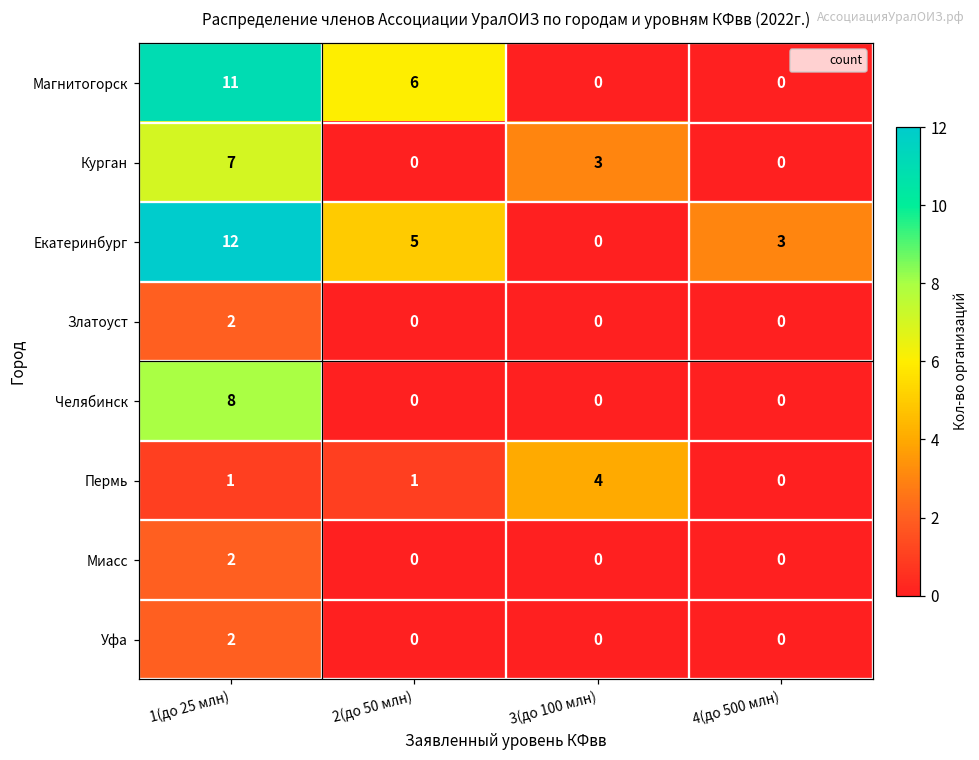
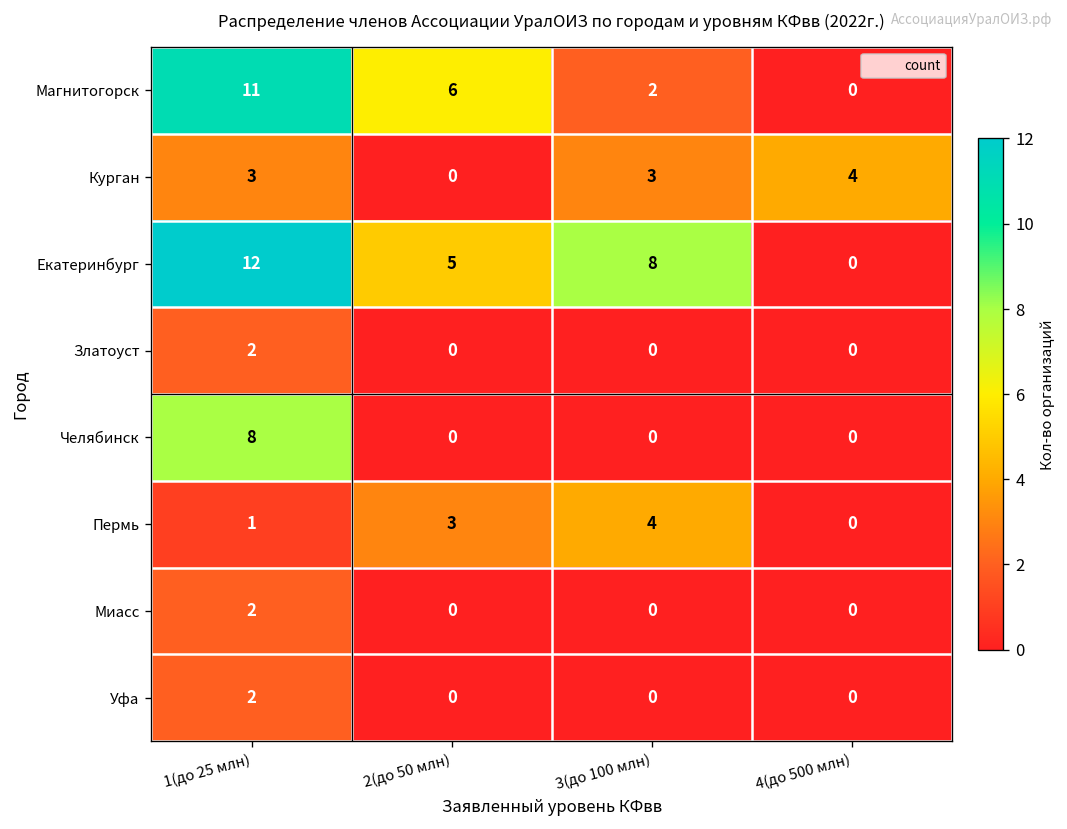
  {
    "Магнитогорск": {
      "1(до 25 млн)": 11,
      "2(до 50 млн)": 6,
-     "3(до 100 млн)": 0,
+     "3(до 100 млн)": 2,
      "4(до 500 млн)": 0
    },
    "Курган": {
-     "1(до 25 млн)": 7,
+     "1(до 25 млн)": 3,
      "2(до 50 млн)": 0,
      "3(до 100 млн)": 3,
-     "4(до 500 млн)": 0
+     "4(до 500 млн)": 4
    },
    "Екатеринбург": {
      "1(до 25 млн)": 12,
      "2(до 50 млн)": 5,
-     "3(до 100 млн)": 0,
-     "4(до 500 млн)": 3
+     "3(до 100 млн)": 8,
+     "4(до 500 млн)": 0
    },
    "Златоуст": {
      "1(до 25 млн)": 2,
      "2(до 50 млн)": 0,
      "3(до 100 млн)": 0,
      "4(до 500 млн)": 0
    },
    "Челябинск": {
      "1(до 25 млн)": 8,
      "2(до 50 млн)": 0,
      "3(до 100 млн)": 0,
      "4(до 500 млн)": 0
    },
    "Пермь": {
      "1(до 25 млн)": 1,
-     "2(до 50 млн)": 1,
+     "2(до 50 млн)": 3,
      "3(до 100 млн)": 4,
      "4(до 500 млн)": 0
    },
    "Миасс": {
      "1(до 25 млн)": 2,
      "2(до 50 млн)": 0,
      "3(до 100 млн)": 0,
      "4(до 500 млн)": 0
    },
    "Уфа": {
      "1(до 25 млн)": 2,
      "2(до 50 млн)": 0,
      "3(до 100 млн)": 0,
      "4(до 500 млн)": 0
    }
  }
